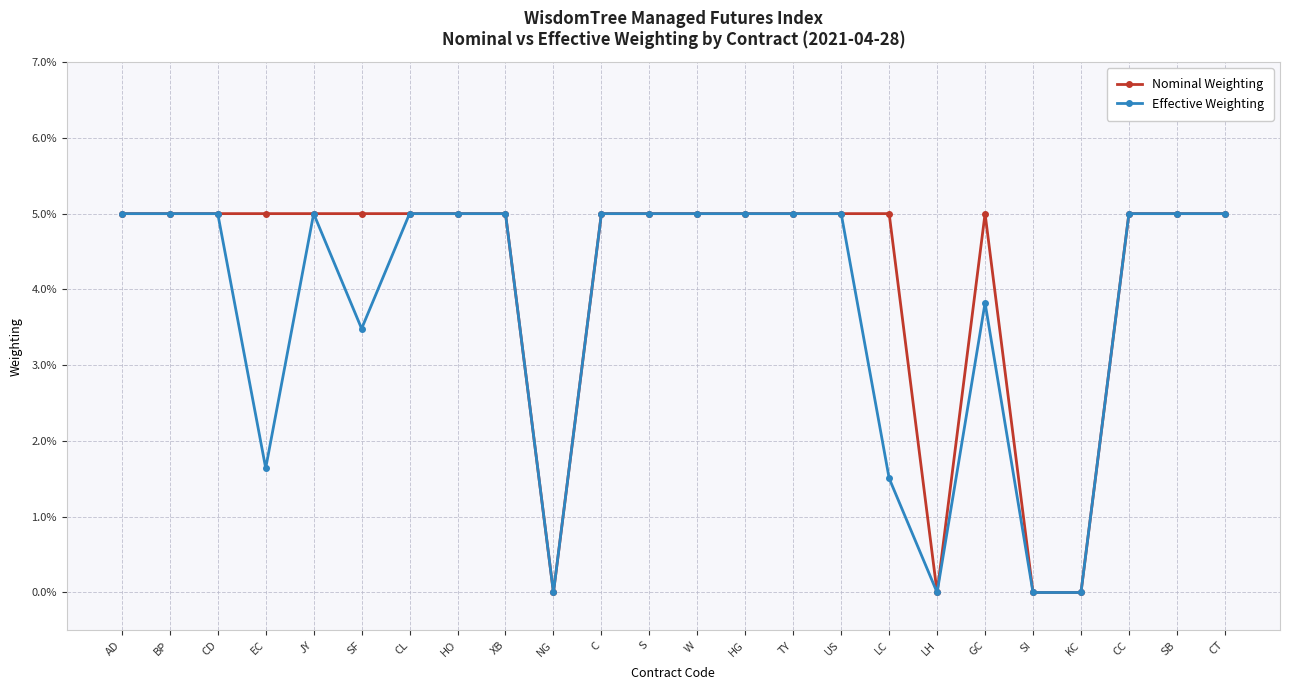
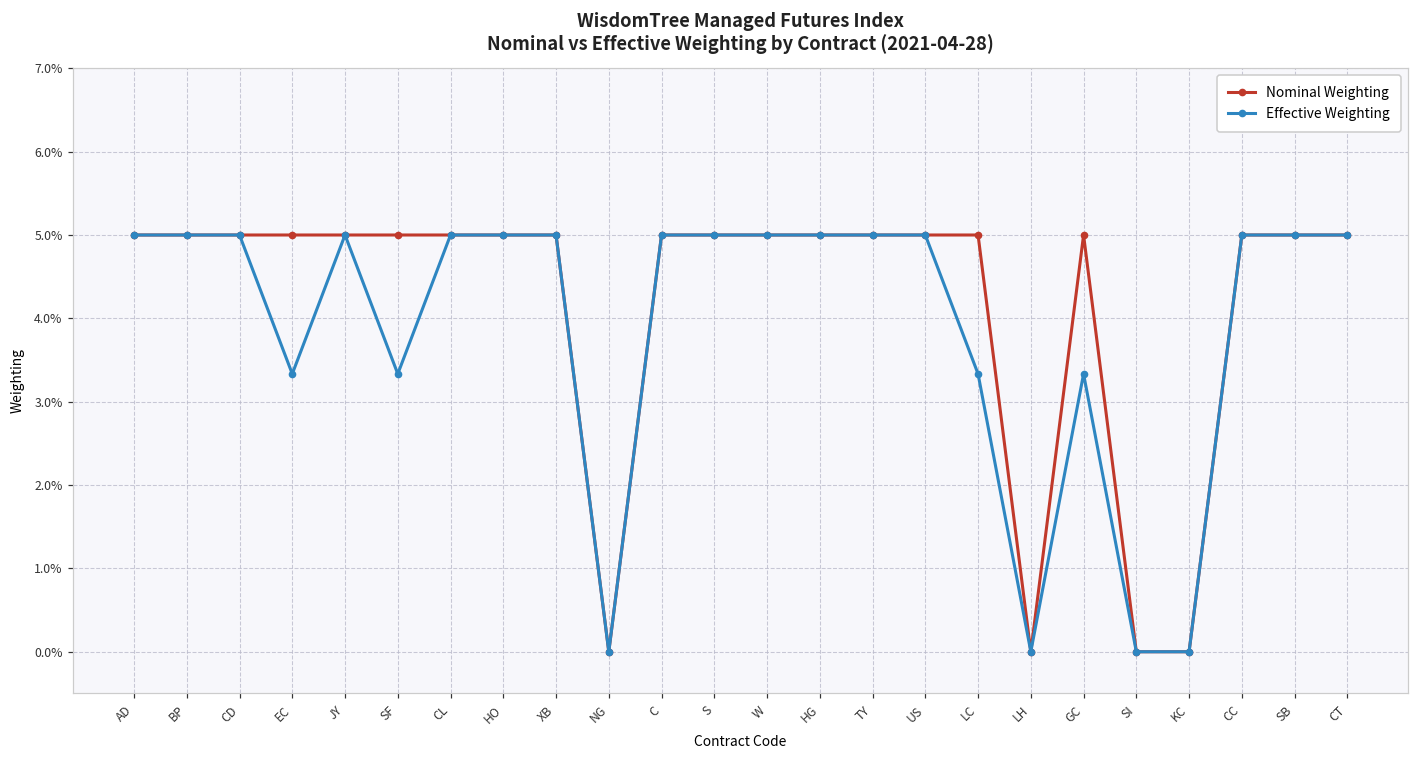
  {
    "Nominal Weighting": {
      "EC": "5.0%",
      "SF": "5.0%",
      "LC": "5.0%",
      "GC": "5.0%"
    },
    "Effective Weighting": {
-     "EC": "1.6%",
-     "SF": "3.5%",
-     "LC": "1.5%",
-     "GC": "3.8%"
+     "EC": "3.3%",
+     "SF": "3.3%",
+     "LC": "3.3%",
+     "GC": "3.3%"
    }
  }
